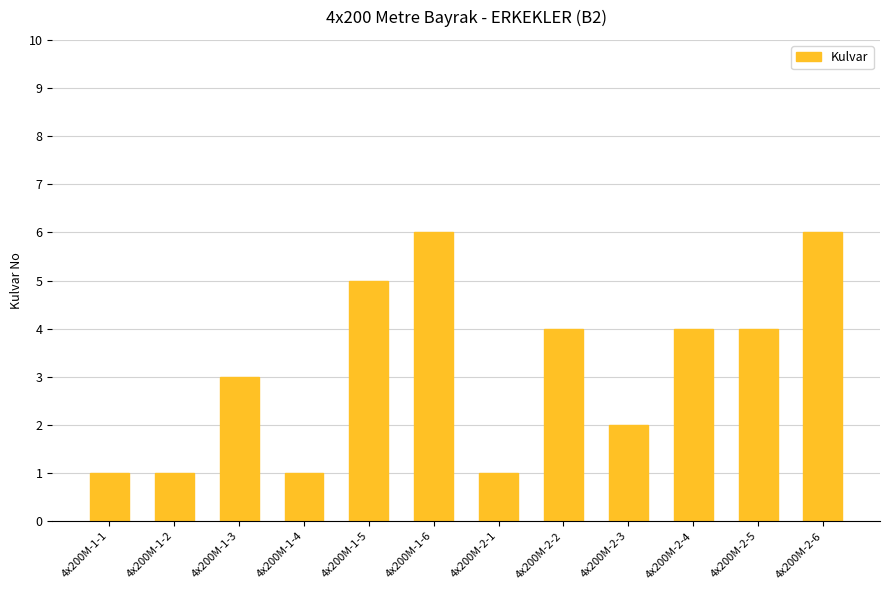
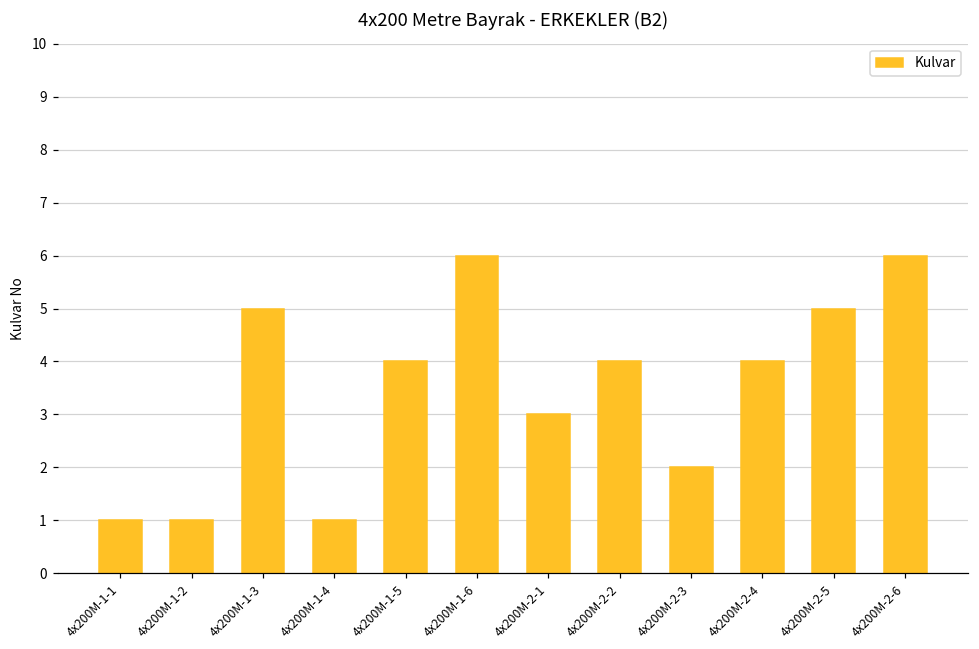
  {
    "4x200M-1-1": 1,
    "4x200M-1-2": 1,
-   "4x200M-1-3": 3,
+   "4x200M-1-3": 5,
    "4x200M-1-4": 1,
-   "4x200M-1-5": 5,
+   "4x200M-1-5": 4,
    "4x200M-1-6": 6,
-   "4x200M-2-1": 1,
+   "4x200M-2-1": 3,
    "4x200M-2-2": 4,
    "4x200M-2-3": 2,
    "4x200M-2-4": 4,
-   "4x200M-2-5": 4,
+   "4x200M-2-5": 5,
    "4x200M-2-6": 6
  }
